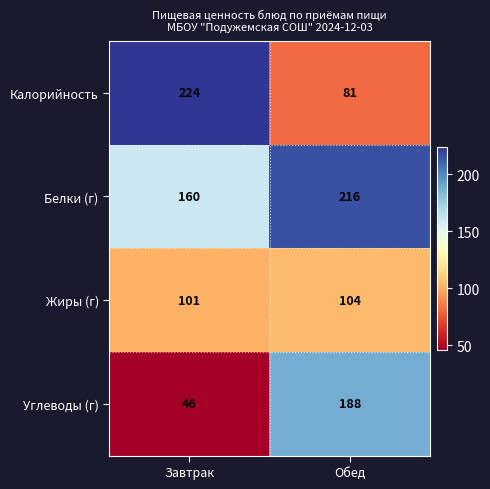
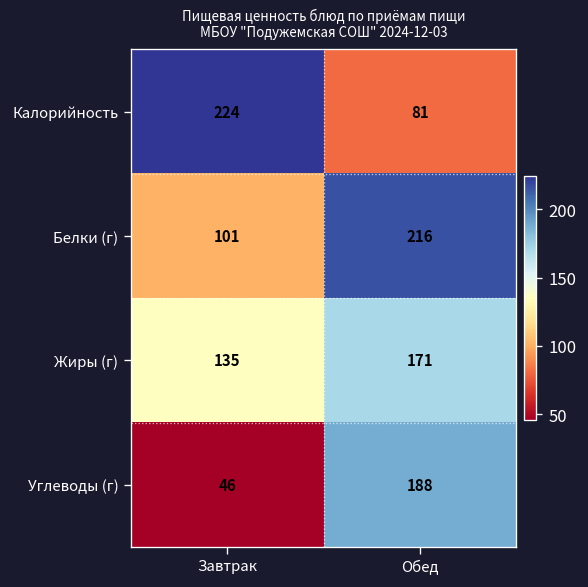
  {
    "Калорийность": {
      "Завтрак": 224,
      "Обед": 81
    },
    "Белки (г)": {
-     "Завтрак": 160,
+     "Завтрак": 101,
      "Обед": 216
    },
    "Жиры (г)": {
-     "Завтрак": 101,
-     "Обед": 104
+     "Завтрак": 135,
+     "Обед": 171
    },
    "Углеводы (г)": {
      "Завтрак": 46,
      "Обед": 188
    }
  }
